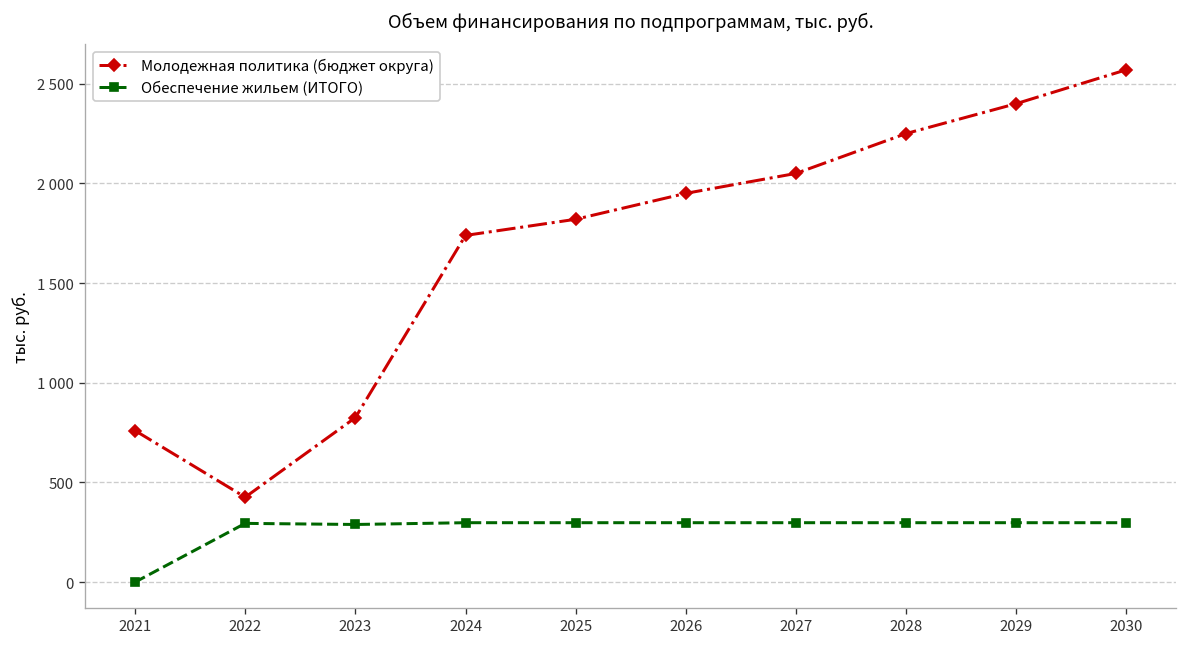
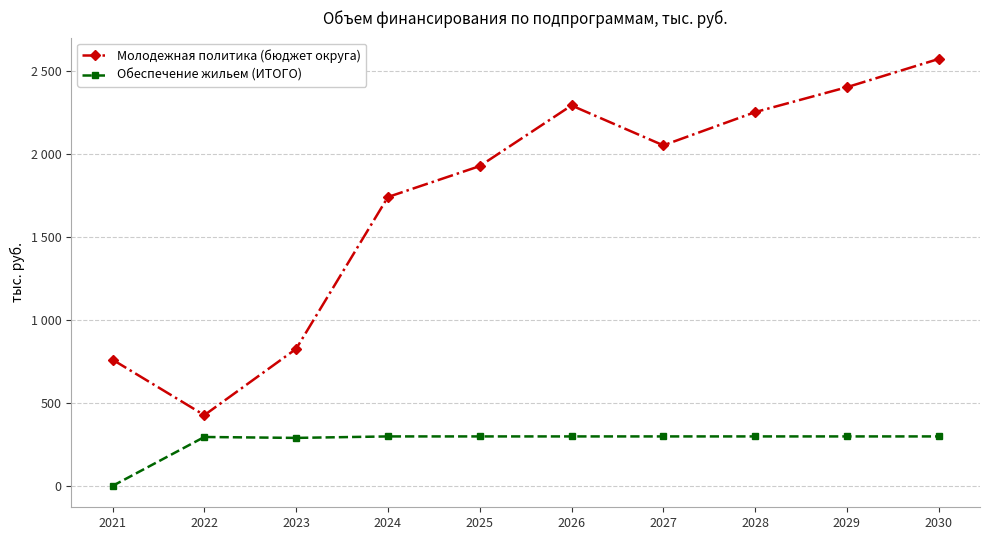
  {
    "Молодежная политика (бюджет округа)": {
      "2021": 760,
      "2022": 430,
      "2023": 830,
      "2024": 1740,
-     "2025": 1820,
-     "2026": 1950,
+     "2025": 1930,
+     "2026": 2290,
      "2027": 2050,
      "2028": 2250,
      "2029": 2400,
      "2030": 2570
    },
    "Обеспечение жильем (ИТОГО)": {
      "2021": 0,
      "2022": 290,
      "2023": 290,
      "2024": 300,
      "2025": 300,
      "2026": 300,
      "2027": 300,
      "2028": 300,
      "2029": 300,
      "2030": 300
    }
  }
